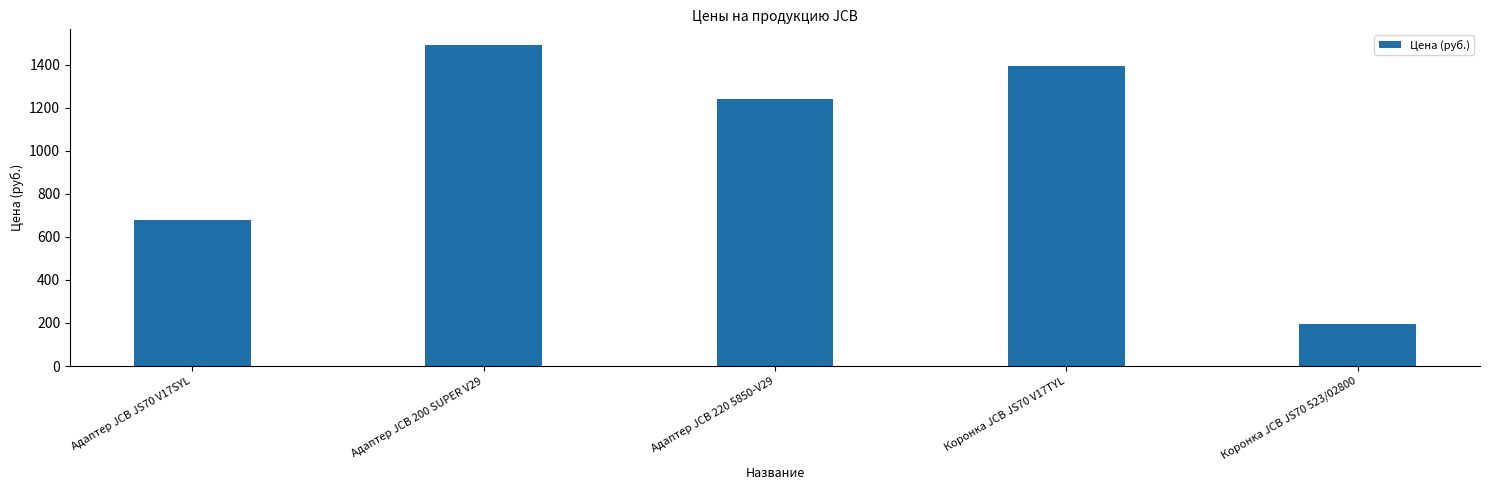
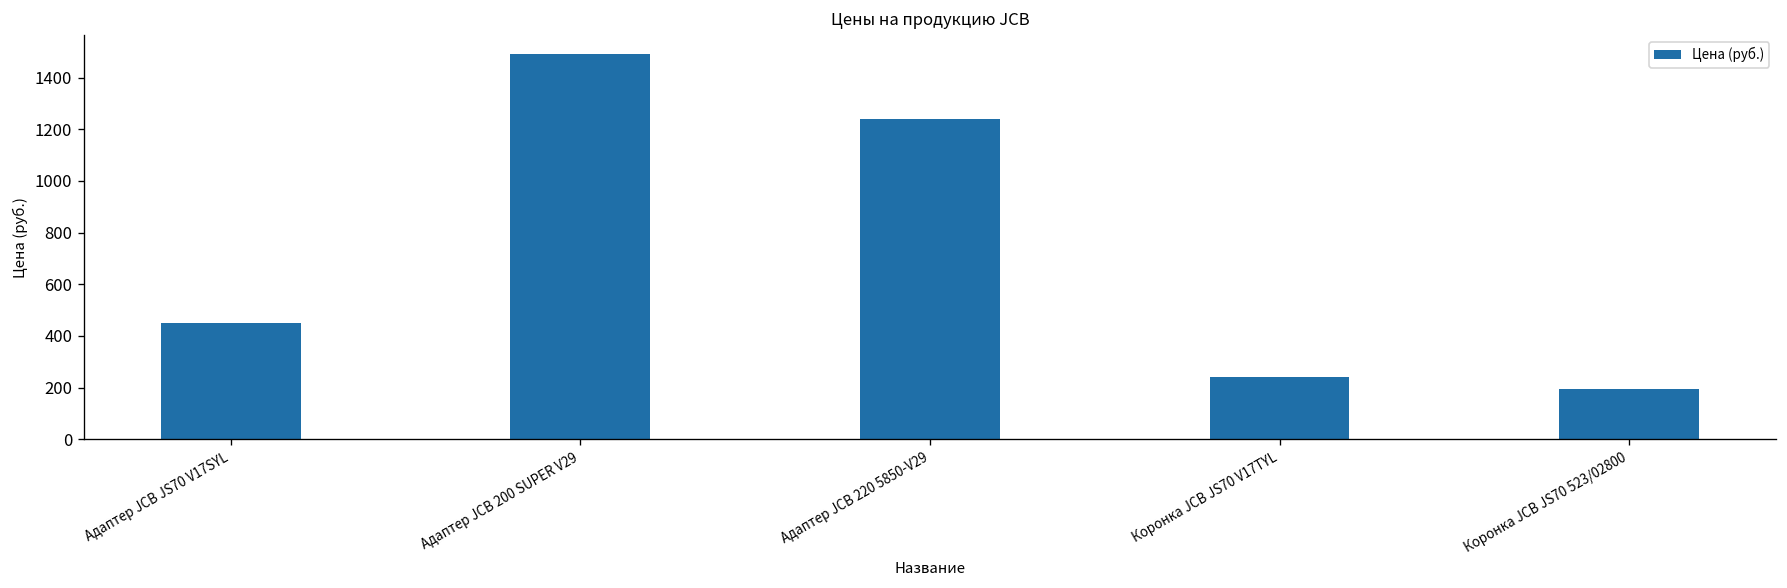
  {
-   "Адаптер JCB JS70 V17SYL": 680,
+   "Адаптер JCB JS70 V17SYL": 450,
    "Адаптер JCB 200 SUPER V29": 1490,
    "Адаптер JCB 220 5850-V29": 1240,
-   "Коронка JCB JS70 V17TYL": 1400,
+   "Коронка JCB JS70 V17TYL": 240,
    "Коронка JCB JS70 523/02800": 200
  }
